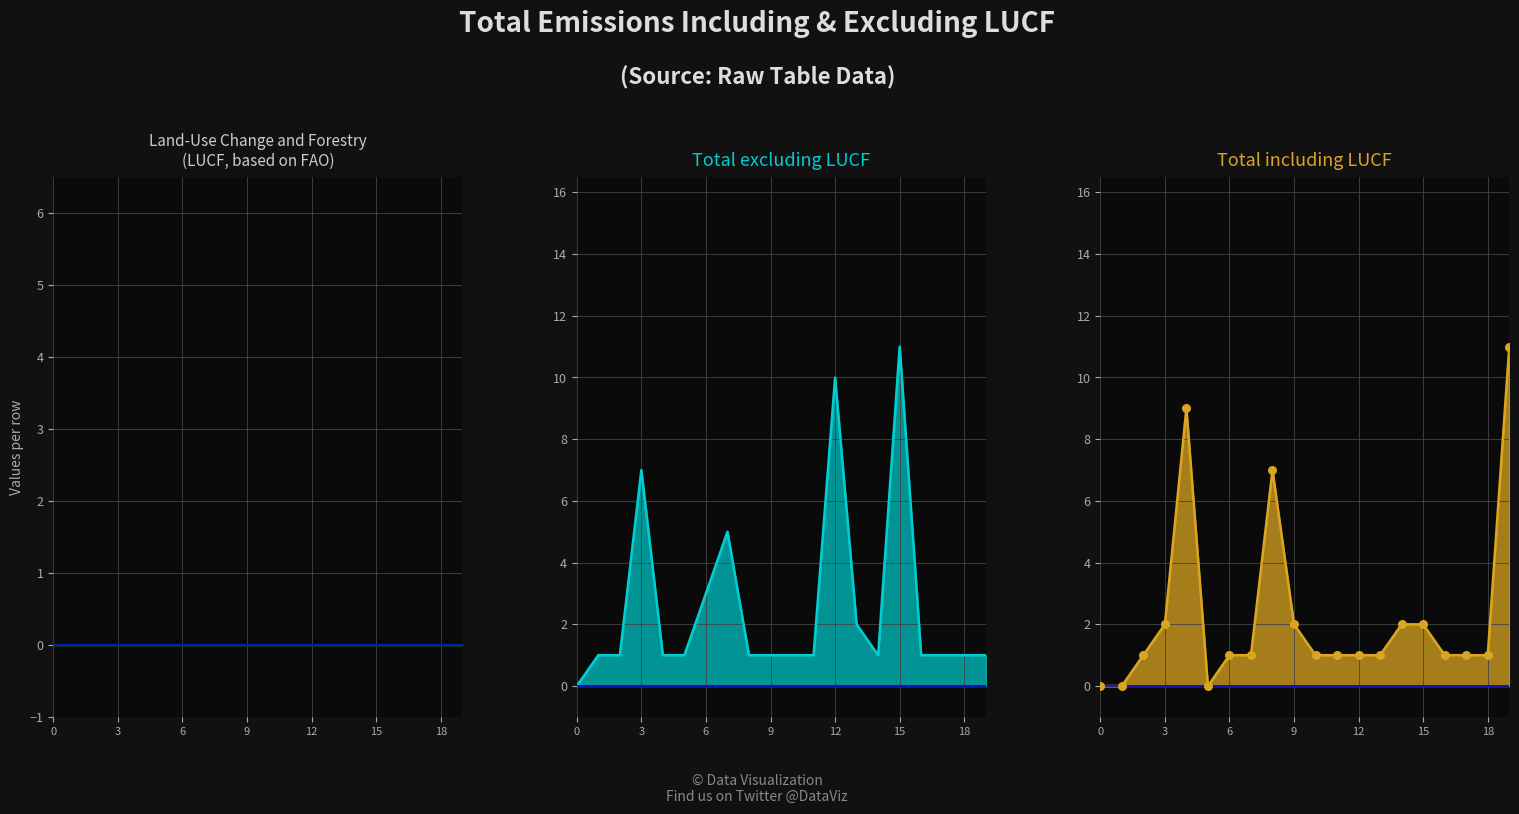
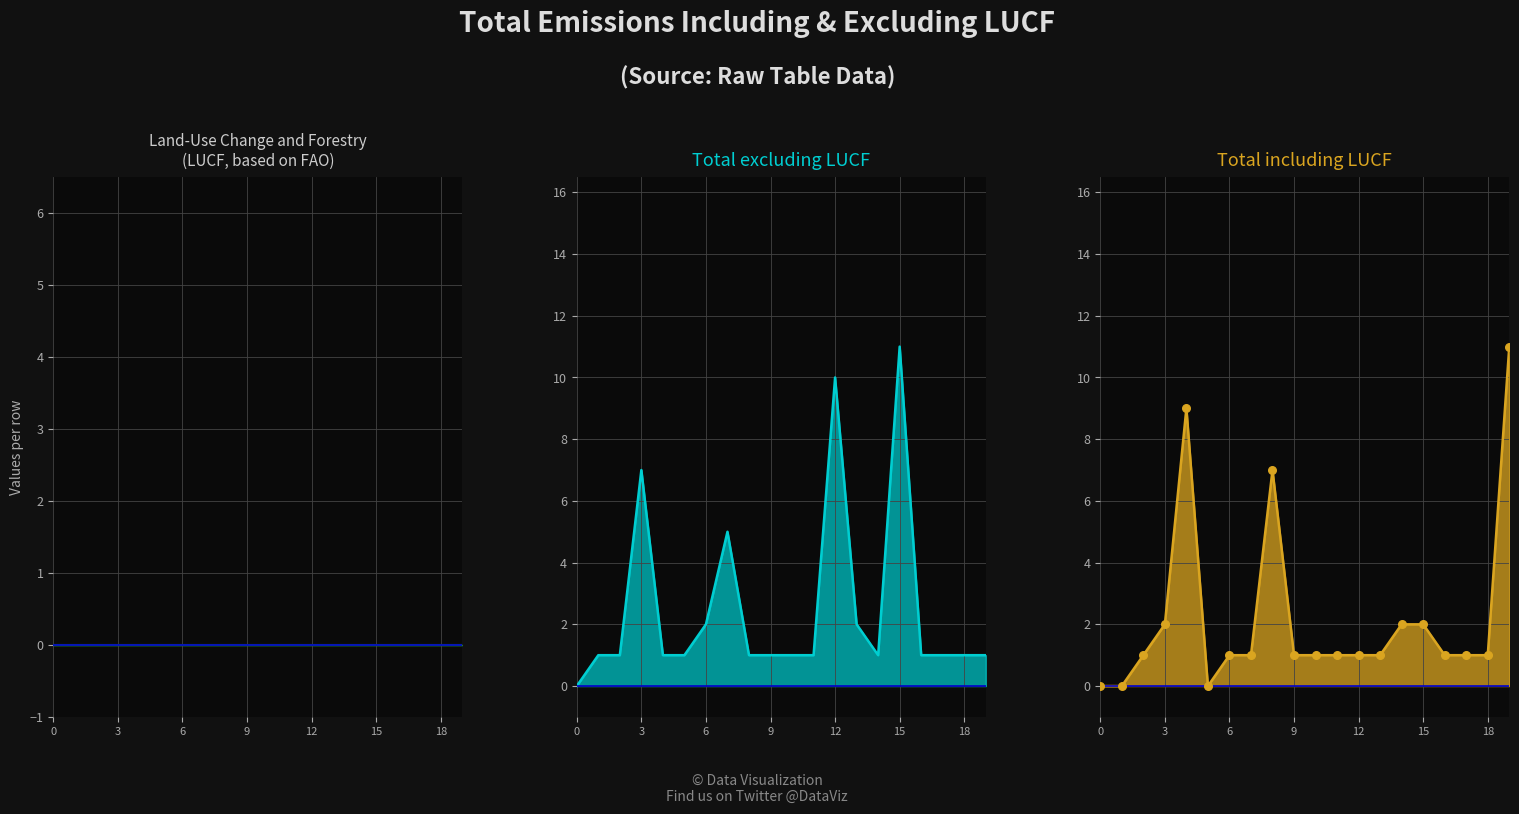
  {
    "Land-Use Change and Forestry (LUCF, based on FAO)": {
      "0": 0.0,
      "3": 0.0,
      "6": 0.0,
      "9": 0.0,
      "12": 0.0,
      "15": 0.0,
      "18": 0.0
    },
    "Total excluding LUCF": {
      "0": 0,
      "3": 7,
-     "6": 3,
+     "6": 2,
      "9": 1,
      "12": 10,
      "15": 11,
      "18": 1
    },
    "Total including LUCF": {
      "0": 0,
      "3": 2,
      "6": 1,
-     "9": 2,
+     "9": 1,
      "12": 1,
      "15": 2,
      "18": 1
    }
  }
